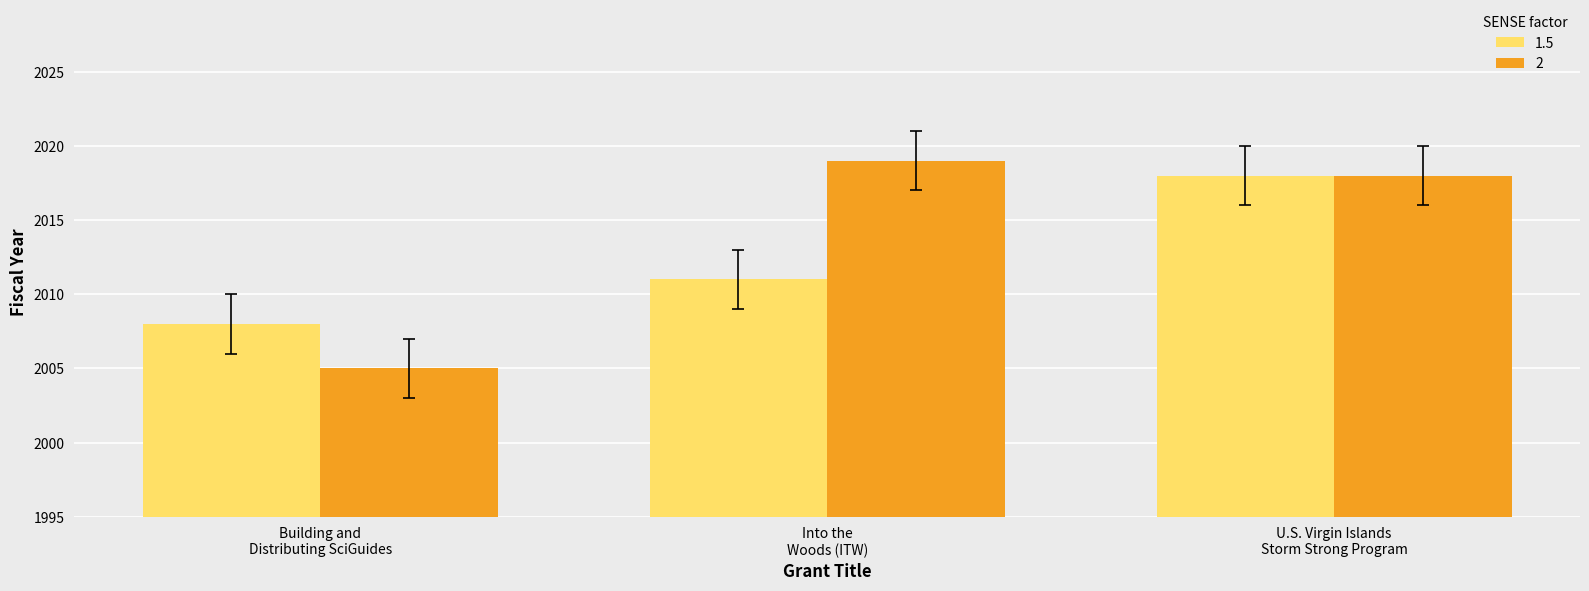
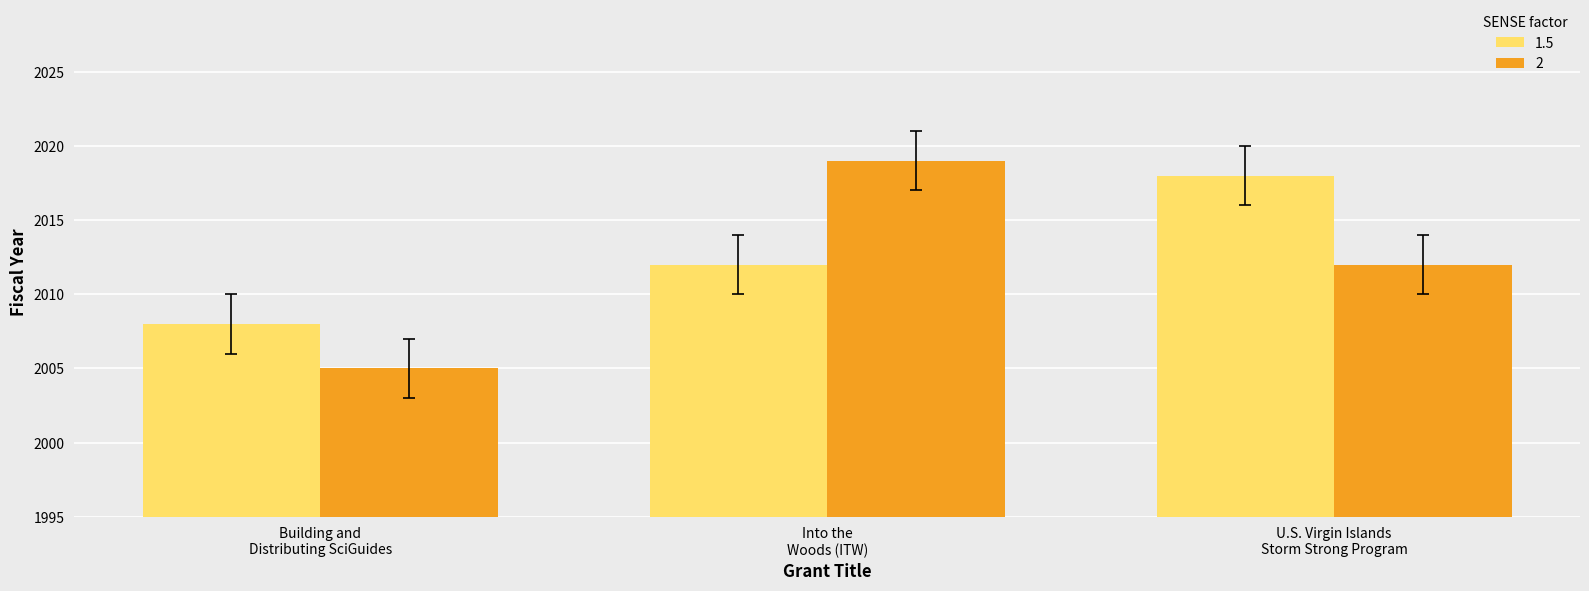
  {
    "1.5": {
      "Building and Distributing SciGuides": 2008,
-     "Into the Woods (ITW)": 2011,
+     "Into the Woods (ITW)": 2012,
      "U.S. Virgin Islands Storm Strong Program": 2018
    },
    "2": {
      "Building and Distributing SciGuides": 2005,
      "Into the Woods (ITW)": 2019,
-     "U.S. Virgin Islands Storm Strong Program": 2018
+     "U.S. Virgin Islands Storm Strong Program": 2012
    }
  }
